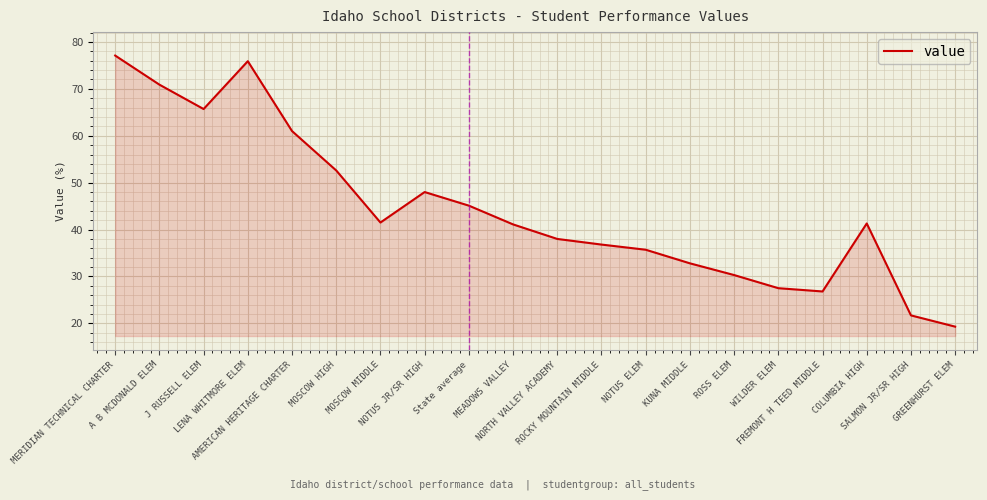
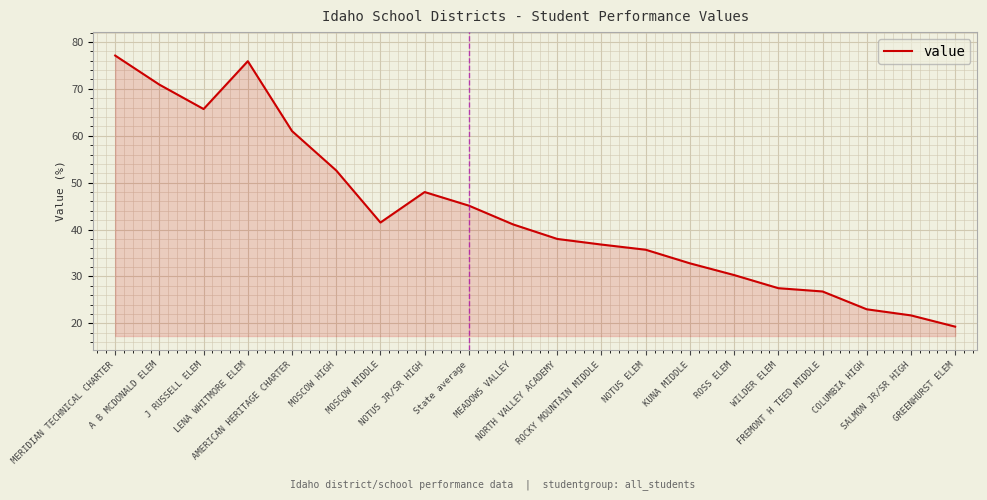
  {
    "MERIDIAN TECHNICAL CHARTER": 77,
    "A B MCDONALD ELEM": 71,
    "J RUSSELL ELEM": 66,
    "LENA WHITMORE ELEM": 76,
    "AMERICAN HERITAGE CHARTER": 61,
    "MOSCOW HIGH": 53,
    "MOSCOW MIDDLE": 42,
    "NOTUS JR/SR HIGH": 48,
    "State average": 45,
    "MEADOWS VALLEY": 41,
    "NORTH VALLEY ACADEMY": 38,
    "ROCKY MOUNTAIN MIDDLE": 37,
    "NOTUS ELEM": 36,
    "KUNA MIDDLE": 33,
    "ROSS ELEM": 30,
    "WILDER ELEM": 28,
    "FREMONT H TEED MIDDLE": 27,
-   "COLUMBIA HIGH": 41,
+   "COLUMBIA HIGH": 23,
    "SALMON JR/SR HIGH": 22,
    "GREENHURST ELEM": 19
  }
